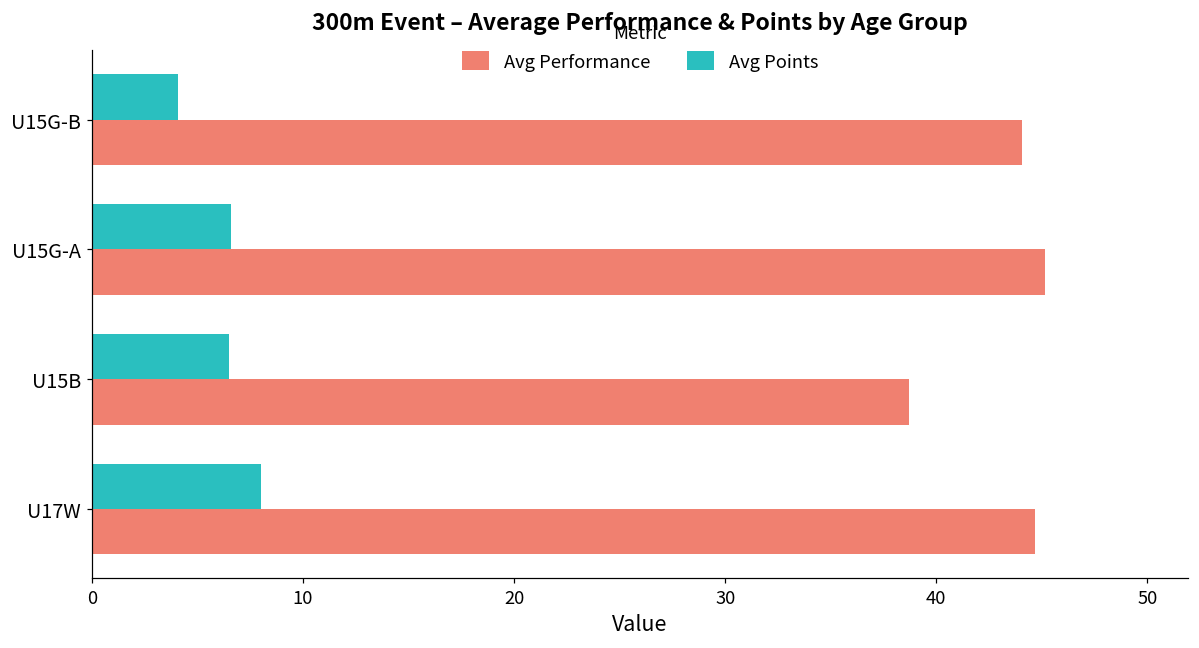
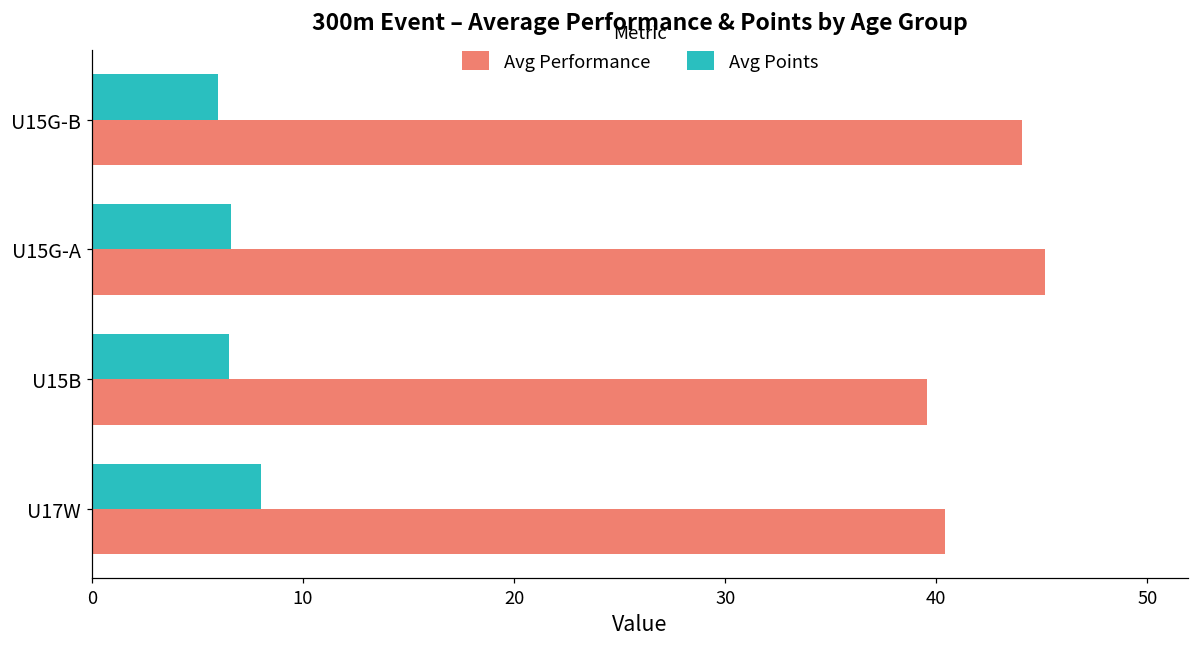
  {
    "Avg Performance": {
      "U15G-B": 44.0,
      "U15G-A": 45.2,
-     "U15B": 38.7,
-     "U17W": 44.7
+     "U15B": 39.6,
+     "U17W": 40.4
    },
    "Avg Points": {
-     "U15G-B": 4.1,
+     "U15G-B": 6.0,
      "U15G-A": 6.6,
      "U15B": 6.5,
      "U17W": 8.0
    }
  }
